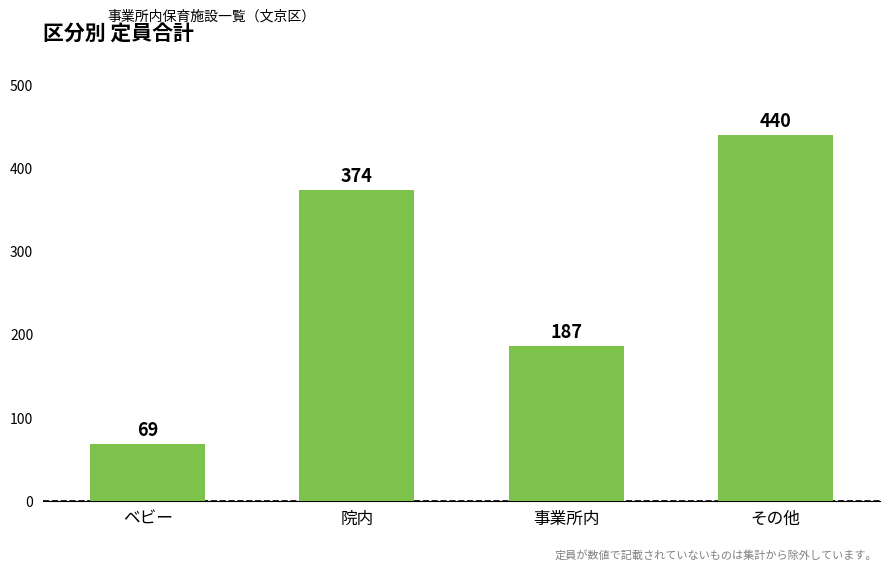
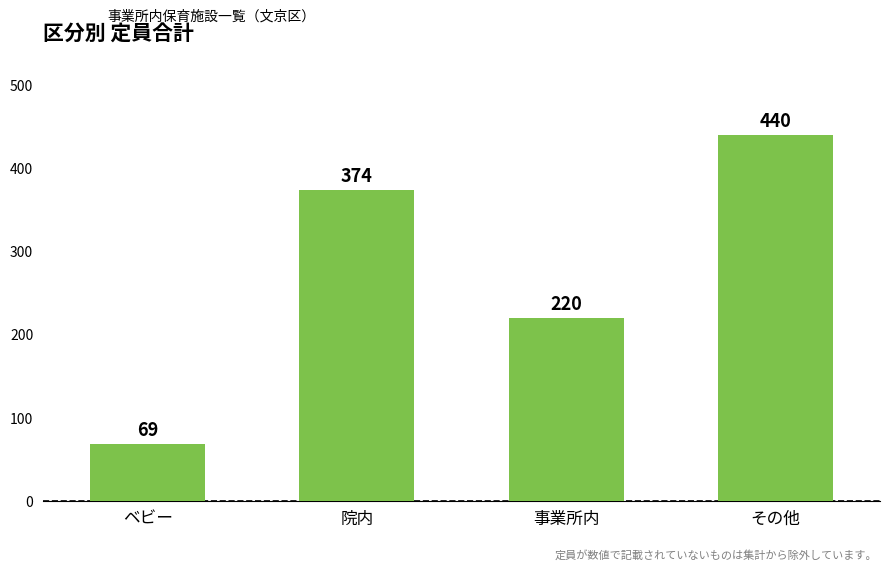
  {
    "ベビー": 69,
    "院内": 374,
-   "事業所内": 187,
+   "事業所内": 220,
    "その他": 440
  }
